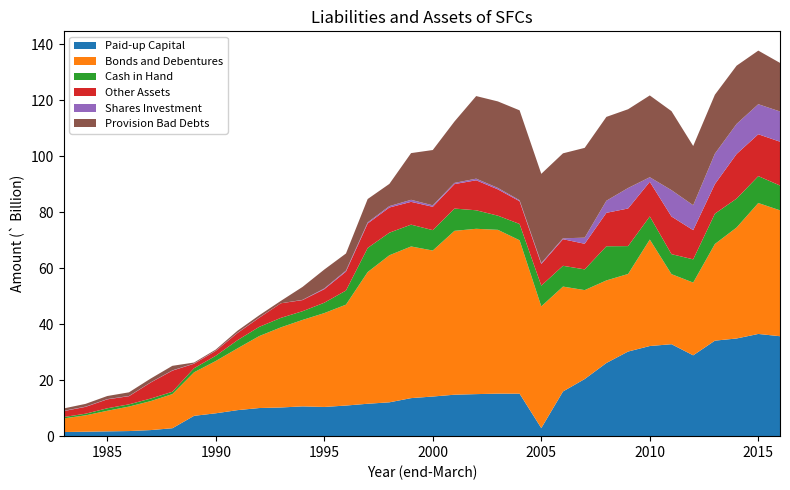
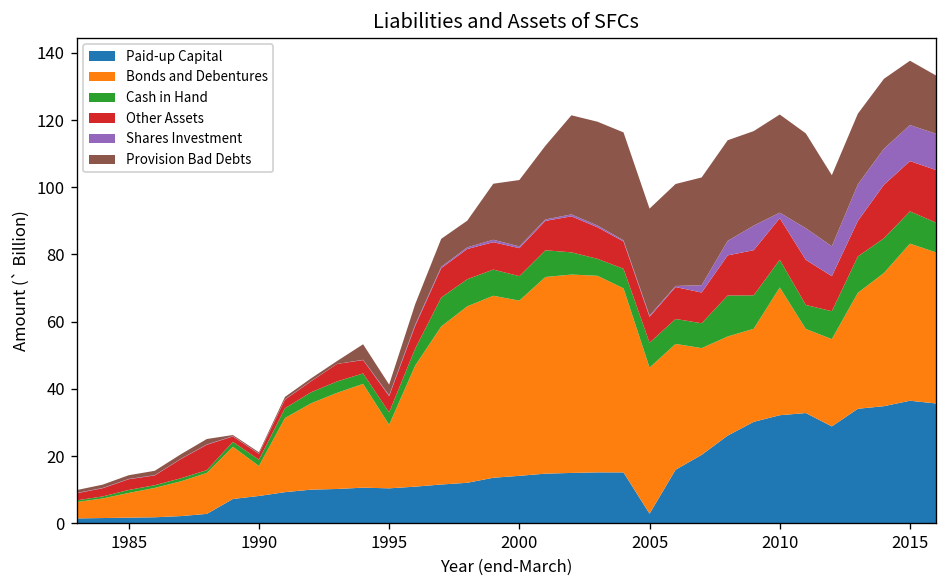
  {
    "Bonds and Debentures": {
-     "1990": 19,
-     "1995": 34
+     "1990": 9,
+     "1995": 19
    },
    "Provision Bad Debts": {
      "1985": 1,
-     "1995": 7,
+     "1995": 3,
      "2000": 20,
      "2005": 32,
      "2010": 29,
      "2015": 19
    }
  }
